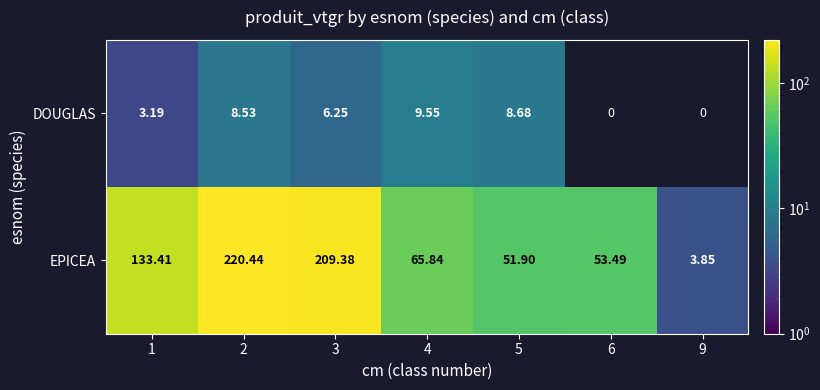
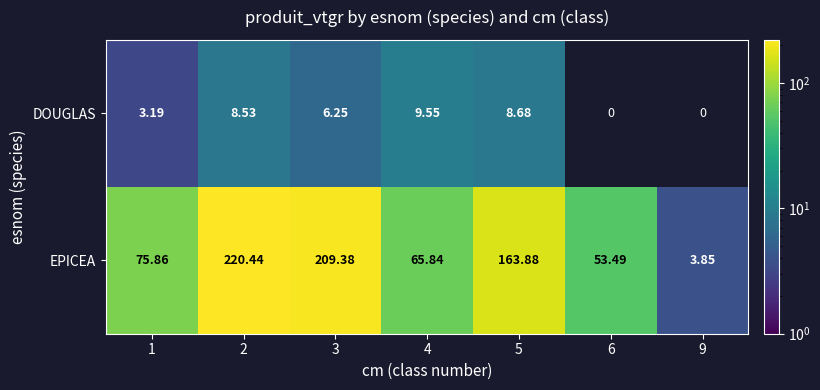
  {
    "DOUGLAS": {
      "1": 3.19,
      "2": 8.53,
      "3": 6.25,
      "4": 9.55,
      "5": 8.68
    },
    "EPICEA": {
-     "1": 133.41,
+     "1": 75.86,
      "2": 220.44,
      "3": 209.38,
      "4": 65.84,
-     "5": 51.90,
+     "5": 163.88,
      "6": 53.49,
      "9": 3.85
    }
  }
